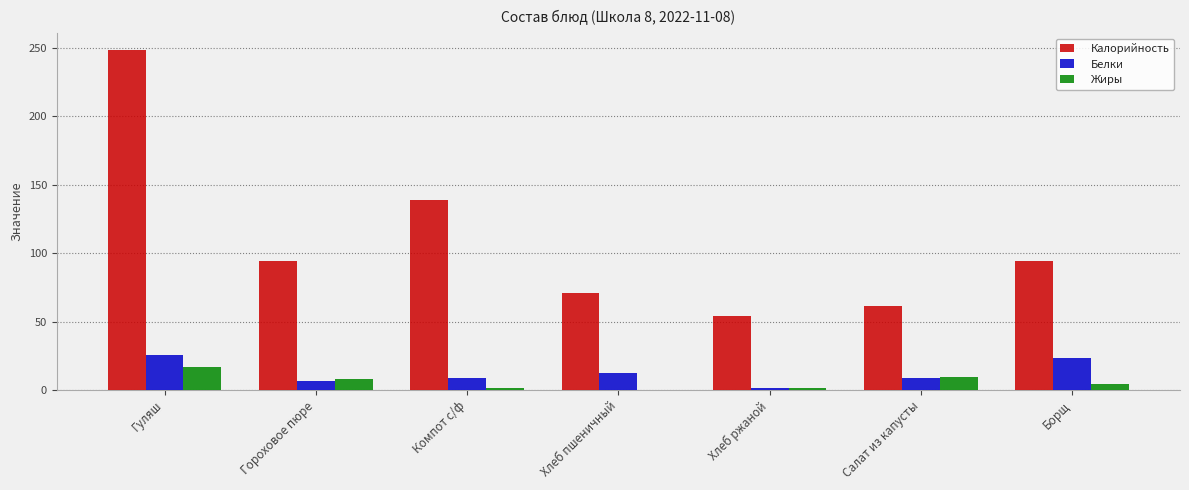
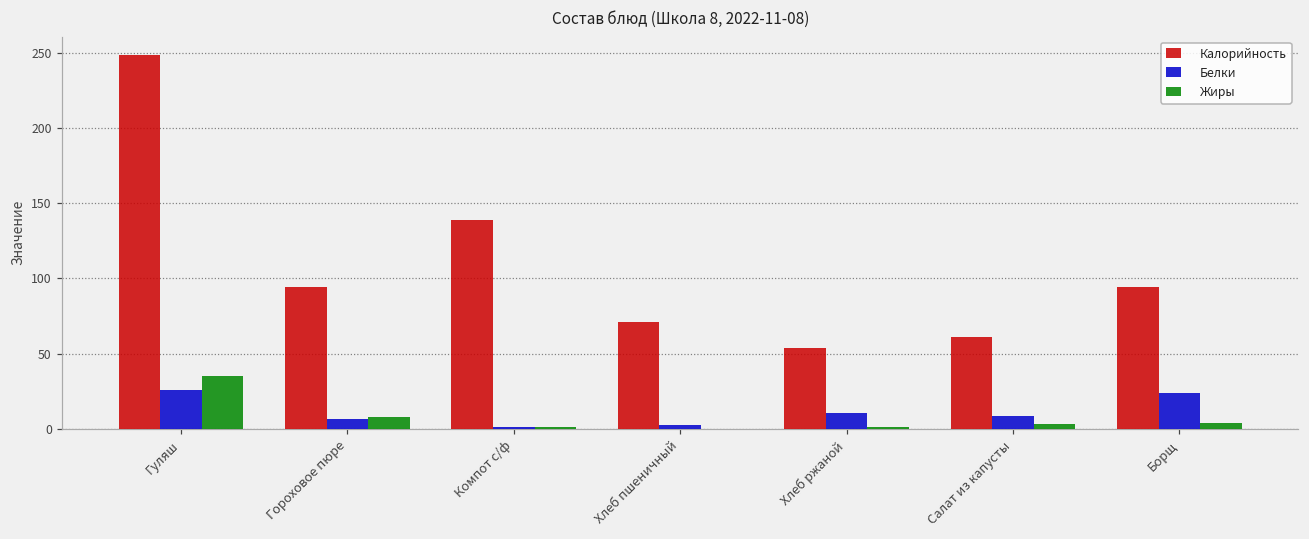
  {
    "Калорийность": {
      "Гуляш": 249,
      "Гороховое пюре": 94,
      "Компот с/ф": 139,
      "Хлеб пшеничный": 71,
      "Хлеб ржаной": 54,
      "Салат из капусты": 61,
      "Борщ": 94
    },
    "Белки": {
      "Гуляш": 26,
      "Гороховое пюре": 6,
-     "Компот с/ф": 9,
-     "Хлеб пшеничный": 12,
-     "Хлеб ржаной": 2,
+     "Компот с/ф": 1,
+     "Хлеб пшеничный": 2,
+     "Хлеб ржаной": 10,
      "Салат из капусты": 9,
      "Борщ": 24
    },
    "Жиры": {
-     "Гуляш": 17,
+     "Гуляш": 35,
      "Гороховое пюре": 8,
-     "Салат из капусты": 10,
+     "Салат из капусты": 3,
      "Борщ": 4
    }
  }
